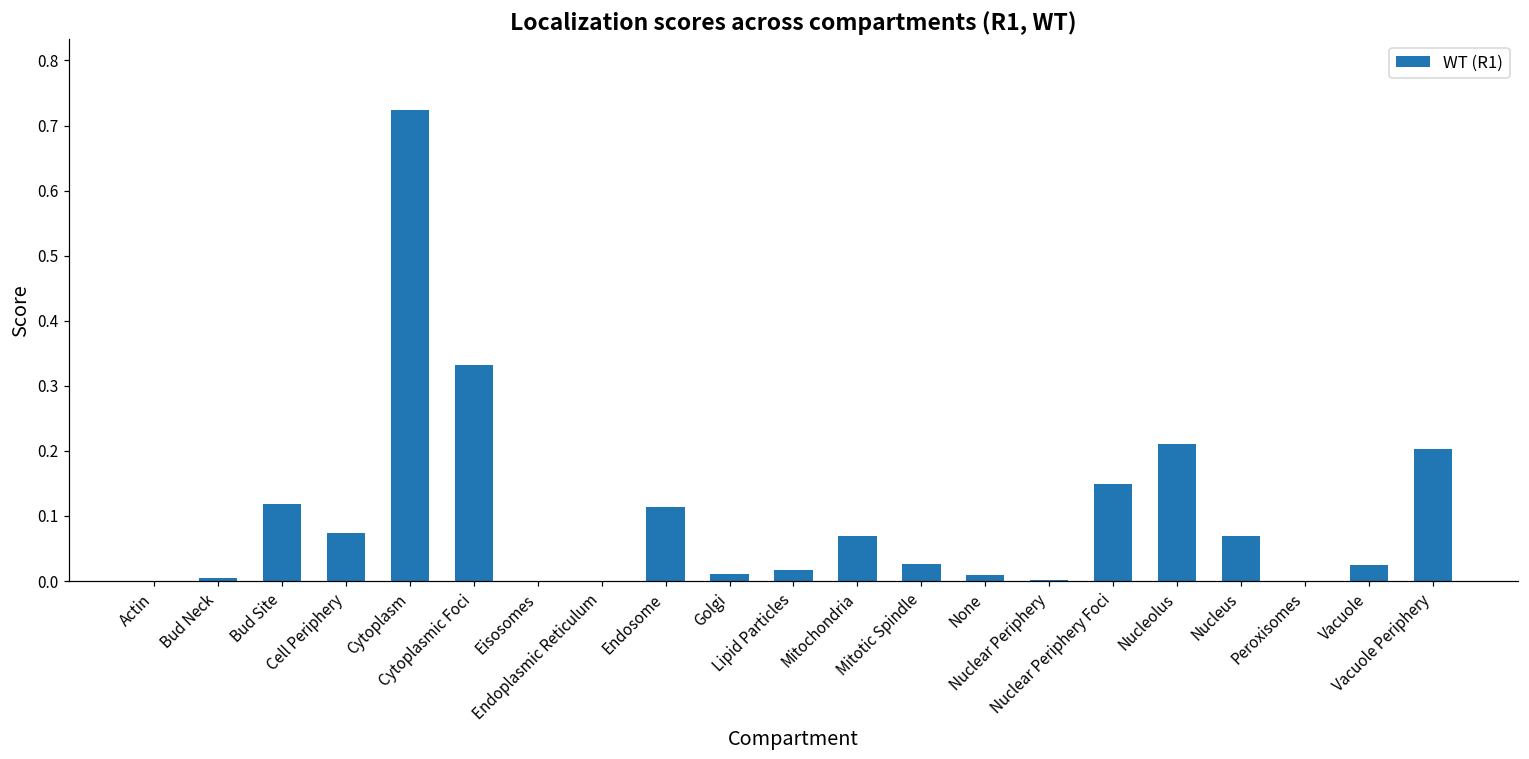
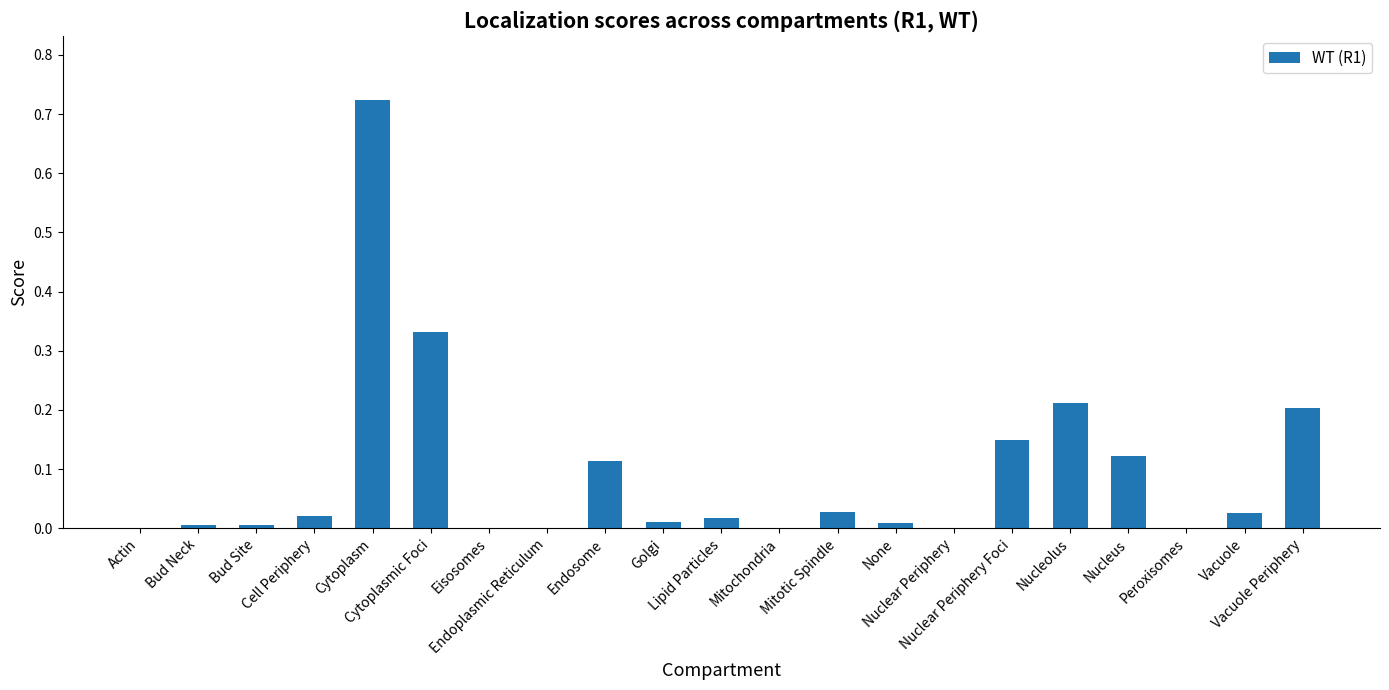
  {
    "Bud Neck": 0.01,
-   "Bud Site": 0.12,
-   "Cell Periphery": 0.07,
+   "Bud Site": 0.01,
+   "Cell Periphery": 0.02,
    "Cytoplasm": 0.72,
    "Cytoplasmic Foci": 0.33,
    "Endosome": 0.11,
    "Golgi": 0.01,
    "Lipid Particles": 0.02,
-   "Mitochondria": 0.07,
+   "Mitochondria": 0.00,
    "Mitotic Spindle": 0.03,
    "None": 0.01,
    "Nuclear Periphery Foci": 0.15,
    "Nucleolus": 0.21,
-   "Nucleus": 0.07,
+   "Nucleus": 0.12,
    "Vacuole": 0.02,
    "Vacuole Periphery": 0.20
  }
